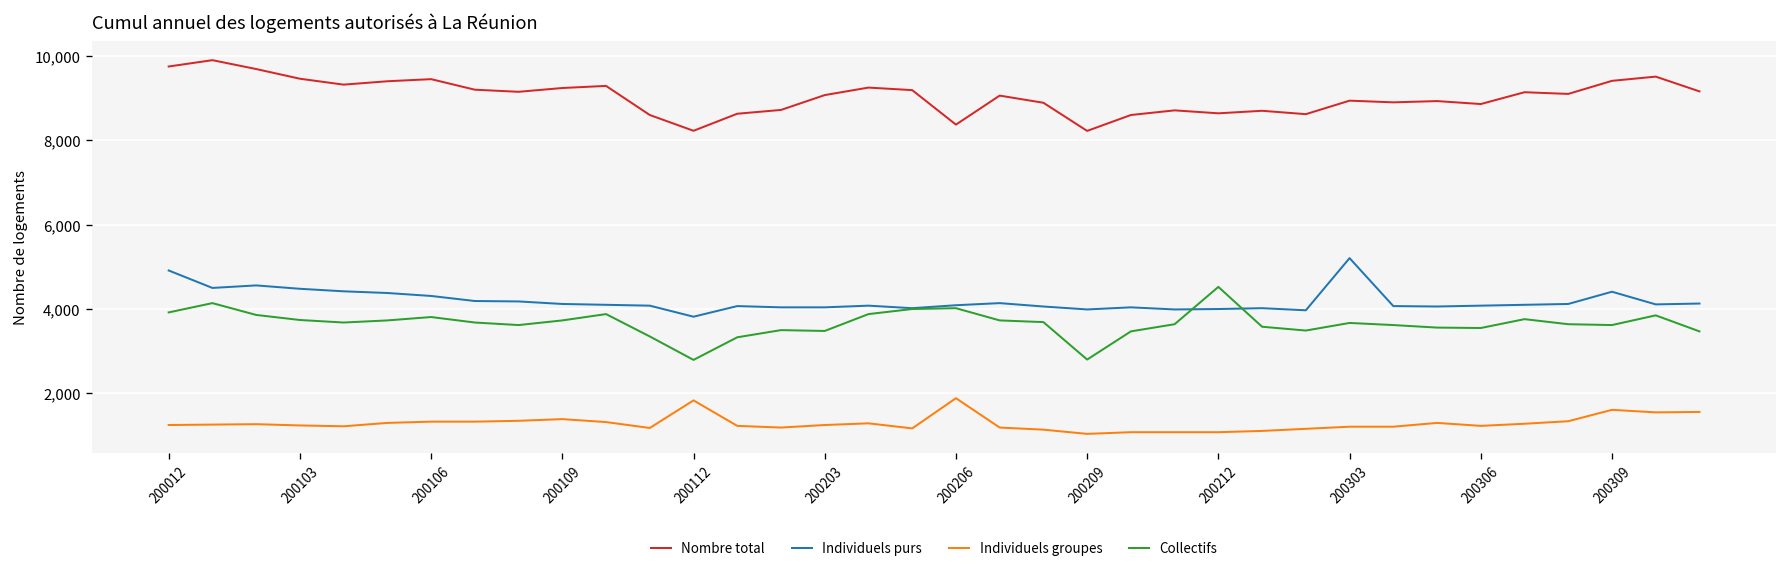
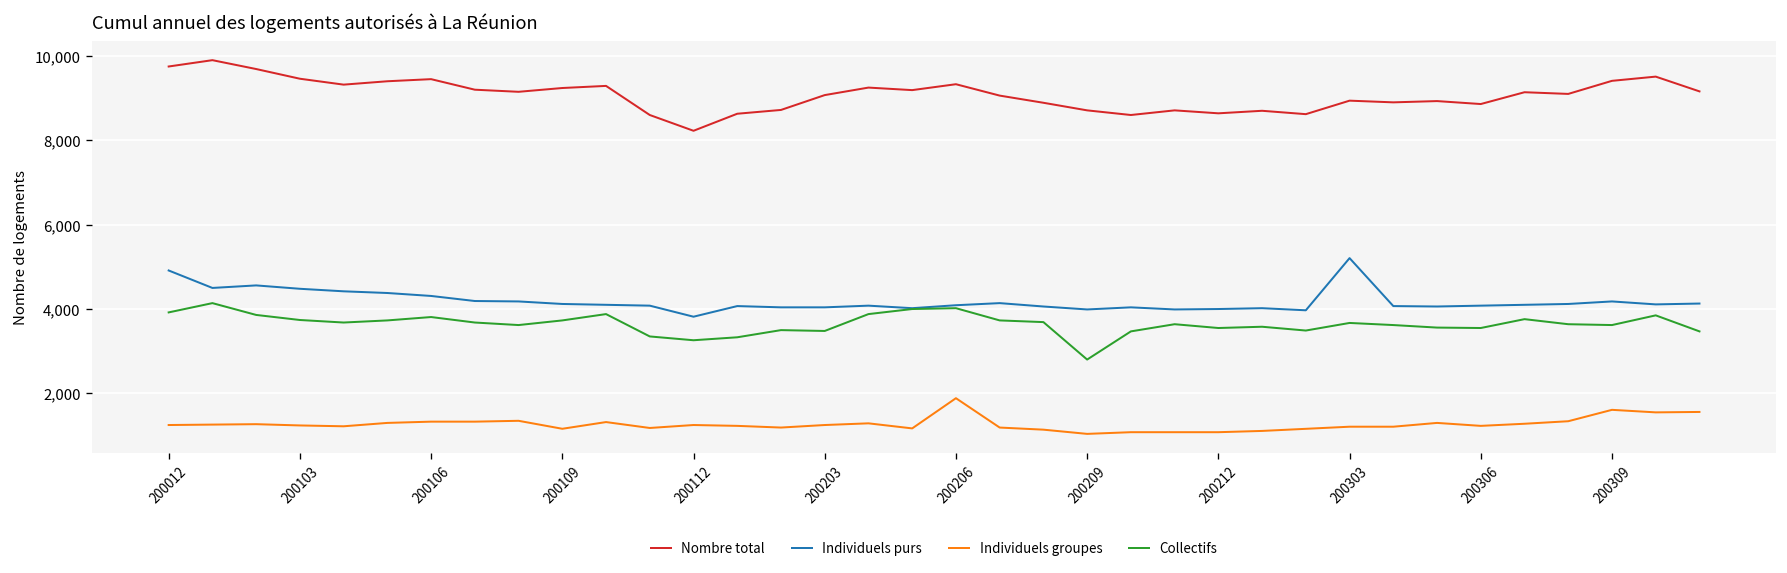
  {
    "Nombre total": {
      "200012": "9,800",
      "200103": "9,500",
      "200106": "9,500",
      "200109": "9,200",
      "200112": "8,200",
      "200203": "9,100",
-     "200206": "8,400",
-     "200209": "8,200",
+     "200206": "9,300",
+     "200209": "8,700",
      "200212": "8,600",
      "200303": "8,900",
      "200306": "8,900",
      "200309": "9,400"
    },
    "Individuels purs": {
      "200012": "4,900",
      "200103": "4,500",
      "200106": "4,300",
      "200109": "4,100",
      "200112": "3,800",
      "200203": "4,000",
      "200209": "4,000",
      "200212": "4,000",
      "200303": "5,200",
      "200306": "4,100",
-     "200309": "4,400"
+     "200309": "4,200"
    },
    "Individuels groupes": {
      "200012": "1,300",
      "200103": "1,200",
      "200106": "1,300",
-     "200109": "1,400",
-     "200112": "1,800",
+     "200109": "1,200",
+     "200112": "1,300",
      "200203": "1,300",
      "200206": "1,900",
      "200209": "1,000",
      "200212": "1,100",
      "200303": "1,200",
      "200306": "1,200",
      "200309": "1,600"
    },
    "Collectifs": {
      "200012": "3,900",
      "200103": "3,700",
      "200106": "3,800",
      "200109": "3,700",
-     "200112": "2,800",
+     "200112": "3,300",
      "200203": "3,500",
      "200209": "2,800",
-     "200212": "4,500",
+     "200212": "3,600",
      "200303": "3,700",
      "200306": "3,600",
      "200309": "3,600"
    }
  }
